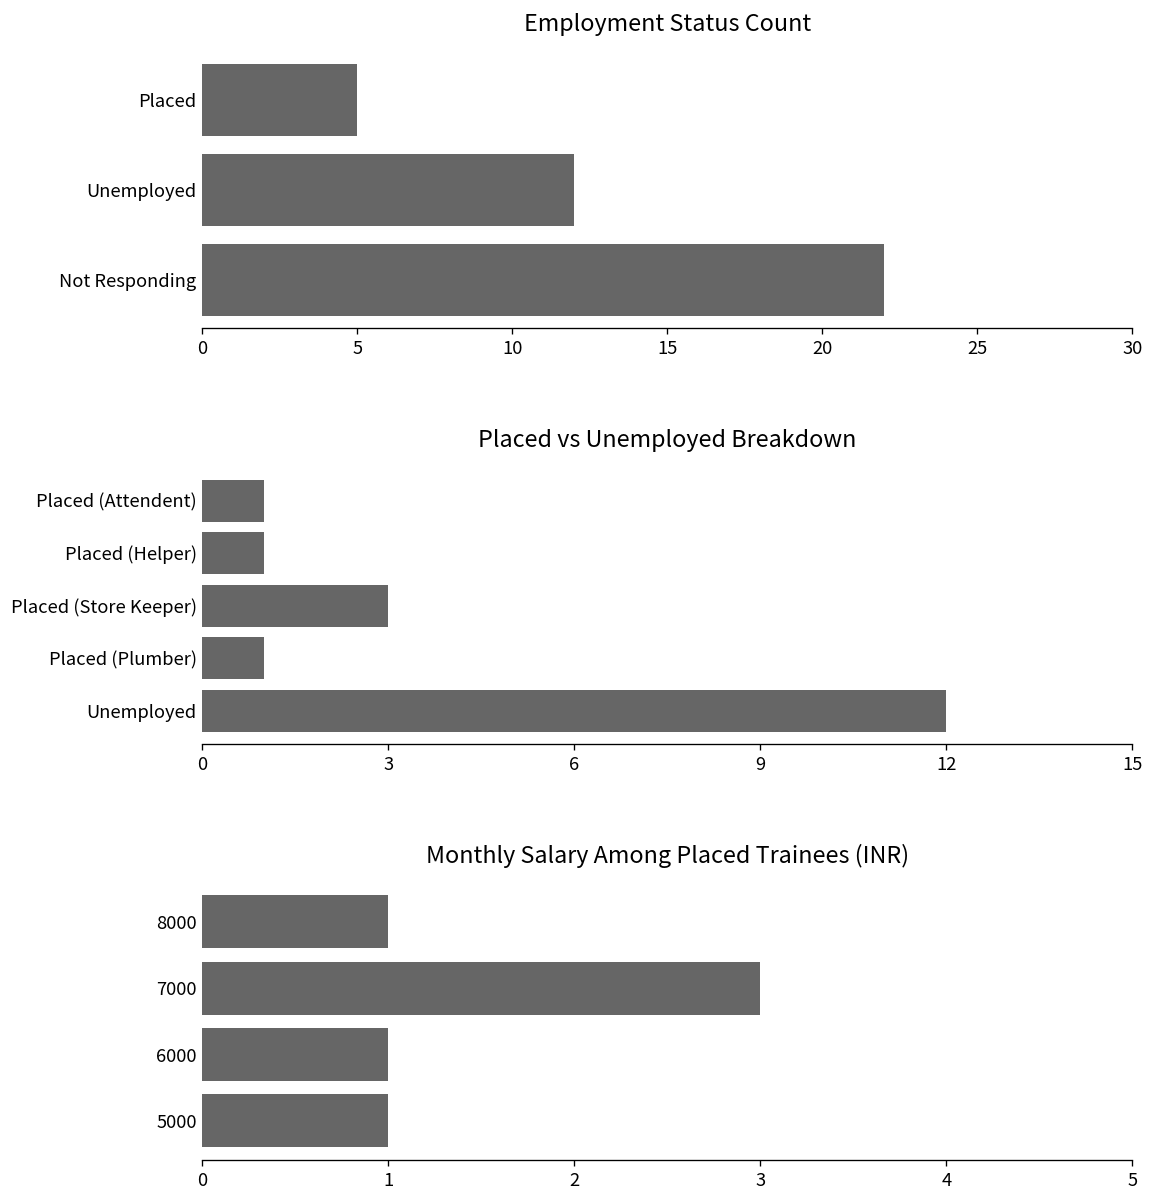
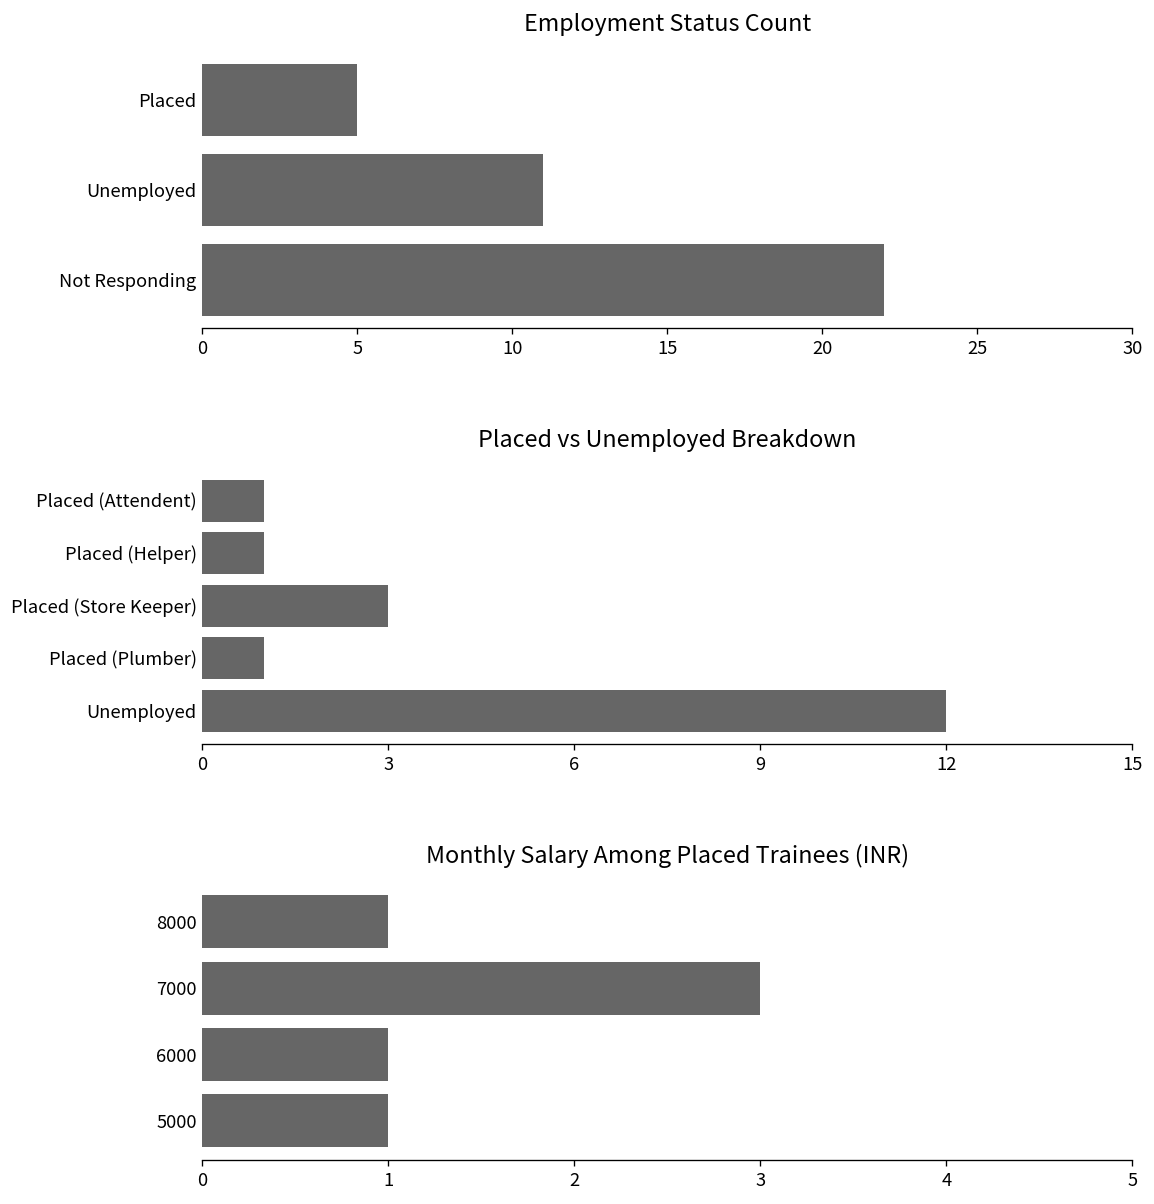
  {
    "Employment Status Count": {
      "Placed": 5,
-     "Unemployed": 12,
+     "Unemployed": 11,
      "Not Responding": 22
    },
    "Placed vs Unemployed Breakdown": {
      "Placed (Attendent)": 1.0,
      "Placed (Helper)": 1.0,
      "Placed (Store Keeper)": 3.0,
      "Placed (Plumber)": 1.0,
      "Unemployed": 12.0
    },
    "Monthly Salary Among Placed Trainees (INR)": {
      "8000": 1.00,
      "7000": 3.00,
      "6000": 1.00,
      "5000": 1.00
    }
  }
